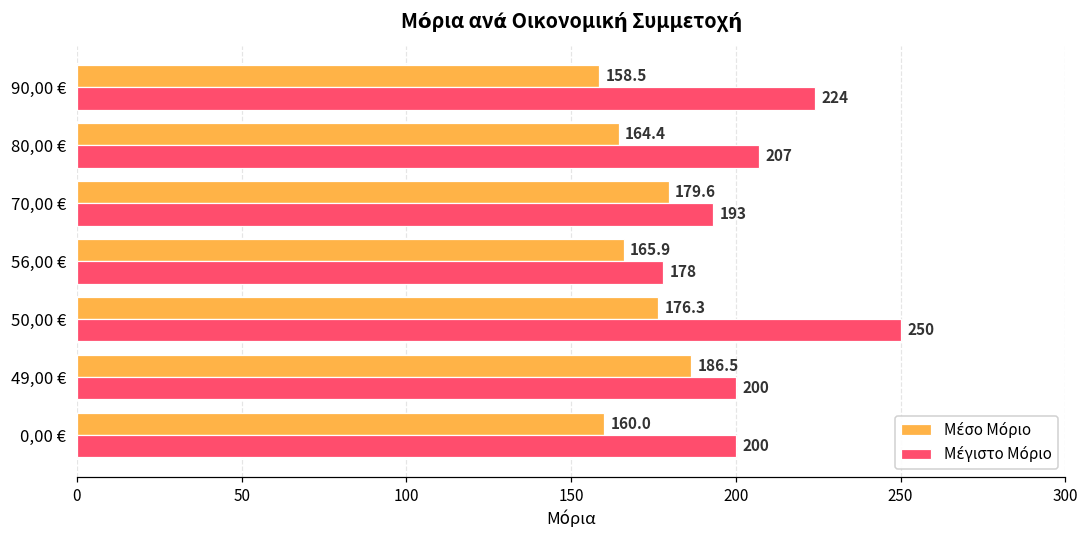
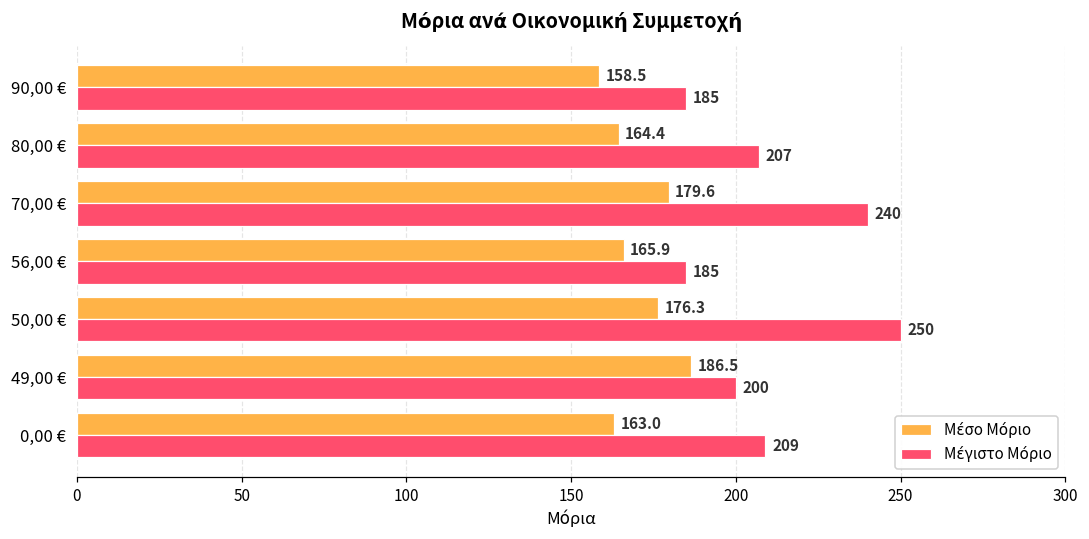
  {
    "Μέσο Μόριο": {
      "90,00 €": 158.5,
      "80,00 €": 164.4,
      "70,00 €": 179.6,
      "56,00 €": 165.9,
      "50,00 €": 176.3,
      "49,00 €": 186.5,
-     "0,00 €": 160.0
+     "0,00 €": 163.0
    },
    "Μέγιστο Μόριο": {
-     "90,00 €": 224,
+     "90,00 €": 185,
      "80,00 €": 207,
-     "70,00 €": 193,
-     "56,00 €": 178,
+     "70,00 €": 240,
+     "56,00 €": 185,
      "50,00 €": 250,
      "49,00 €": 200,
-     "0,00 €": 200
+     "0,00 €": 209
    }
  }
